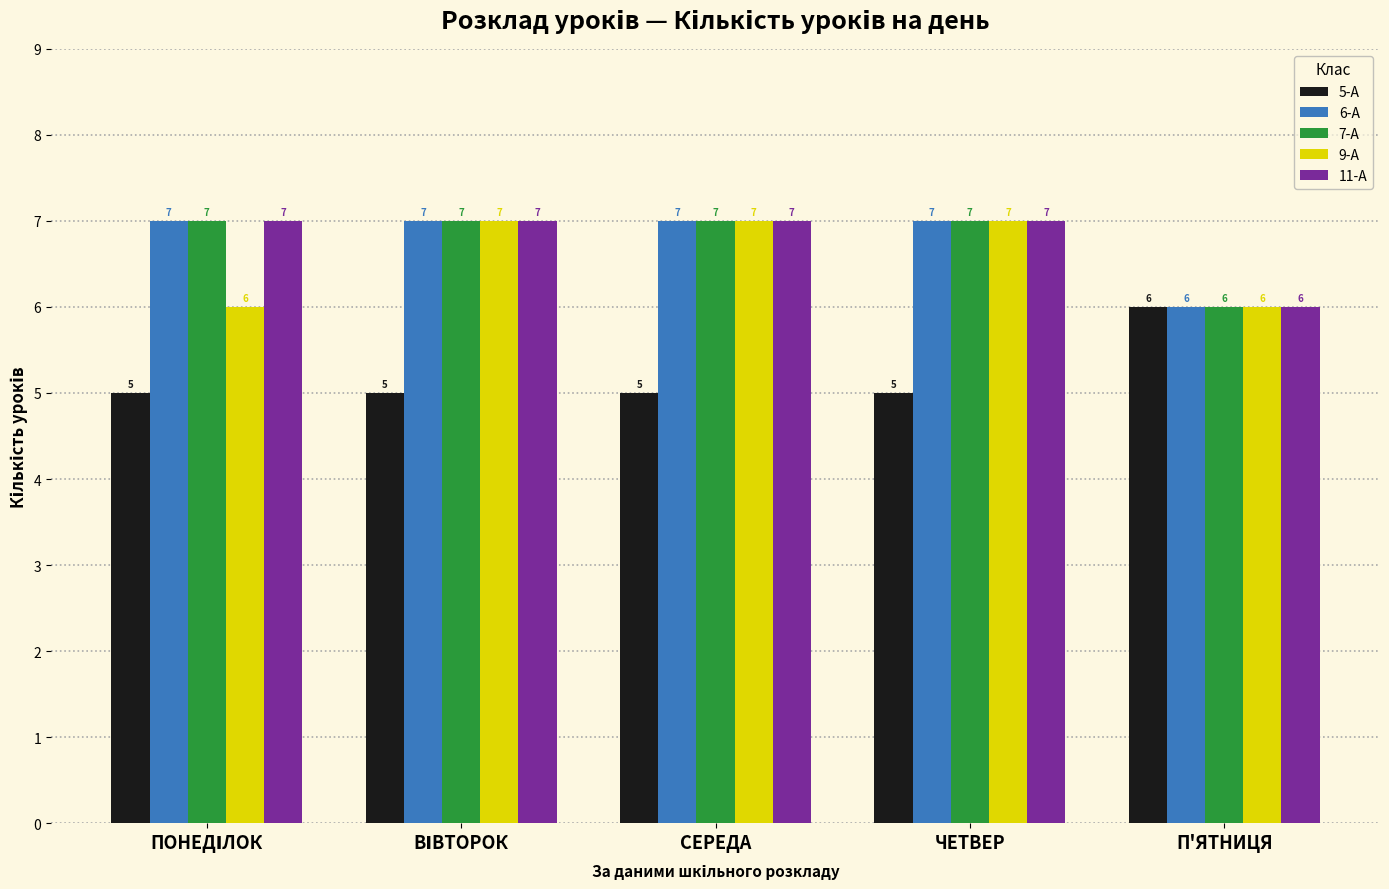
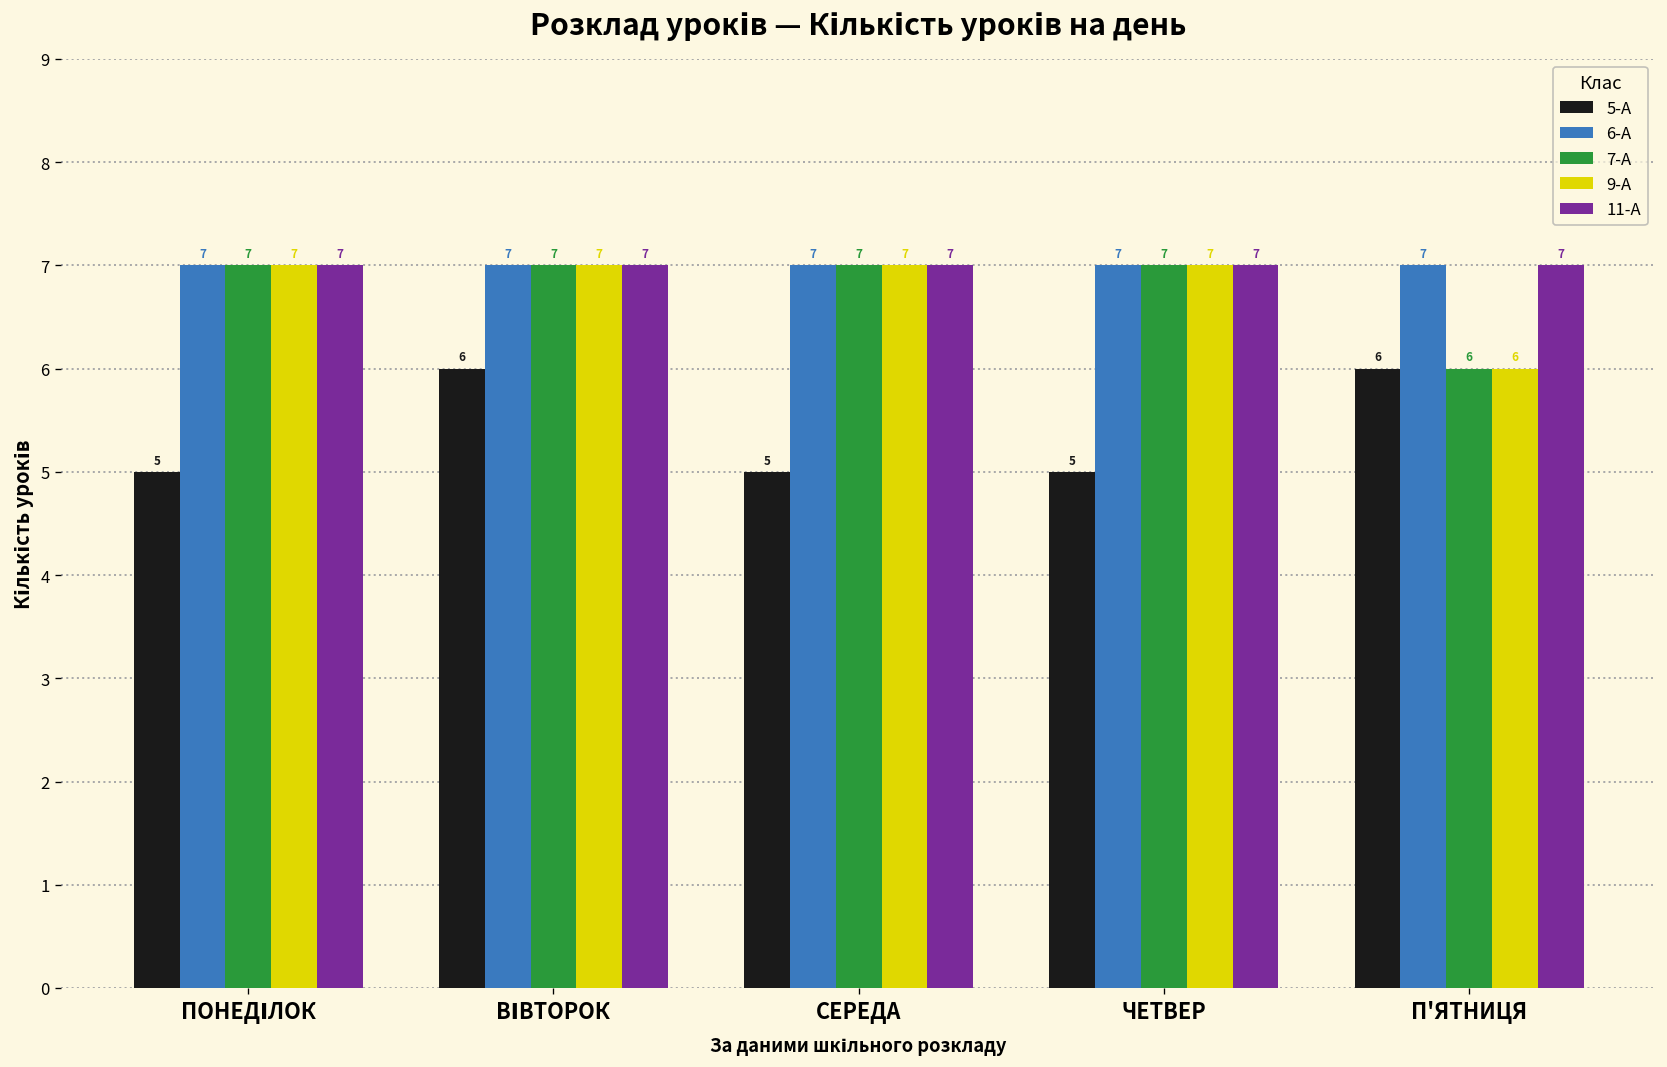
  {
    "5-А": {
      "ПОНЕДІЛОК": 5,
-     "ВІВТОРОК": 5,
+     "ВІВТОРОК": 6,
      "СЕРЕДА": 5,
      "ЧЕТВЕР": 5,
      "П'ЯТНИЦЯ": 6
    },
    "6-А": {
      "ПОНЕДІЛОК": 7,
      "ВІВТОРОК": 7,
      "СЕРЕДА": 7,
      "ЧЕТВЕР": 7,
-     "П'ЯТНИЦЯ": 6
+     "П'ЯТНИЦЯ": 7
    },
    "7-А": {
      "ПОНЕДІЛОК": 7,
      "ВІВТОРОК": 7,
      "СЕРЕДА": 7,
      "ЧЕТВЕР": 7,
      "П'ЯТНИЦЯ": 6
    },
    "9-А": {
-     "ПОНЕДІЛОК": 6,
+     "ПОНЕДІЛОК": 7,
      "ВІВТОРОК": 7,
      "СЕРЕДА": 7,
      "ЧЕТВЕР": 7,
      "П'ЯТНИЦЯ": 6
    },
    "11-А": {
      "ПОНЕДІЛОК": 7,
      "ВІВТОРОК": 7,
      "СЕРЕДА": 7,
      "ЧЕТВЕР": 7,
-     "П'ЯТНИЦЯ": 6
+     "П'ЯТНИЦЯ": 7
    }
  }
